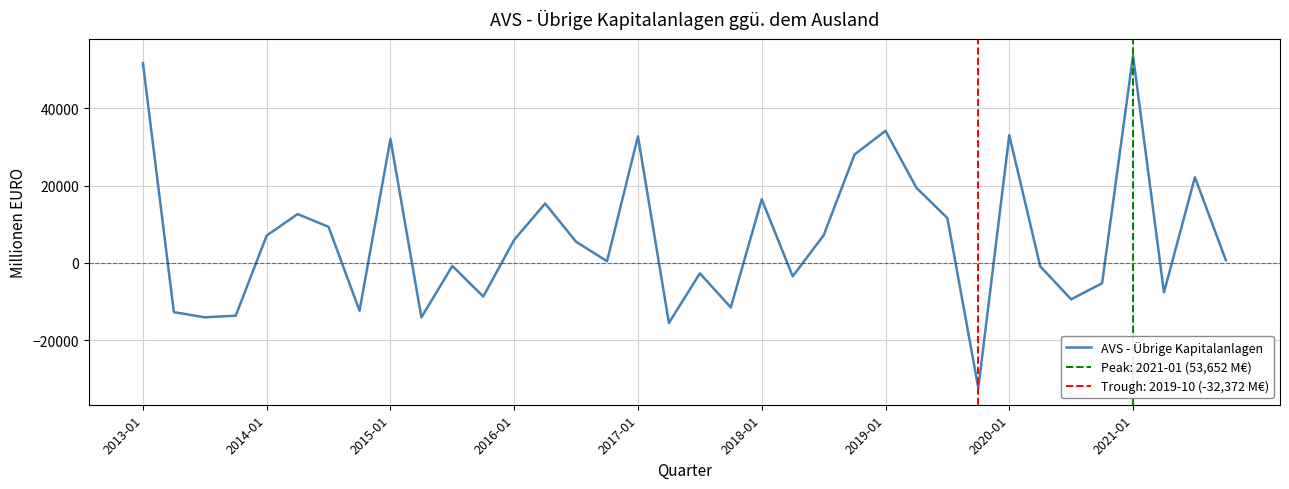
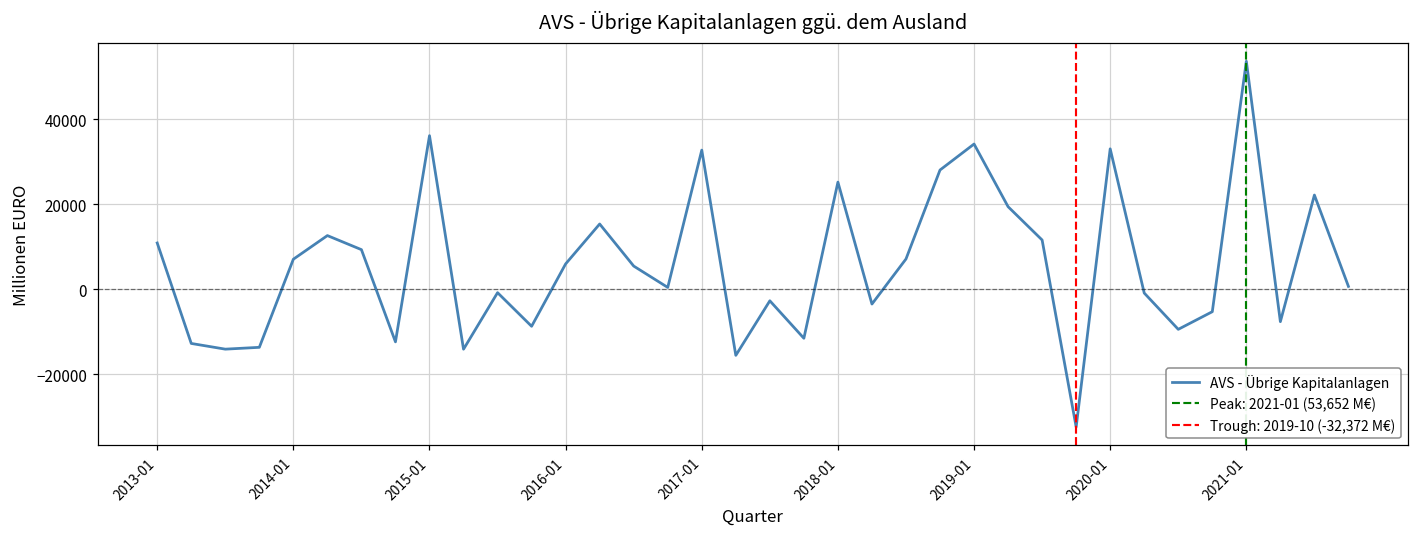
  {
-   "2013-01": 52000,
+   "2013-01": 11000,
    "2014-01": 7000,
-   "2015-01": 32000,
+   "2015-01": 36000,
    "2016-01": 6000,
    "2017-01": 33000,
-   "2018-01": 16000,
+   "2018-01": 25000,
    "2019-01": 34000,
    "2020-01": 33000,
    "2021-01": 54000
  }
